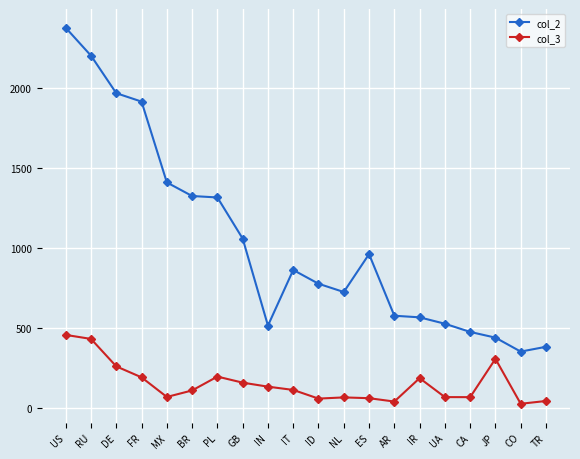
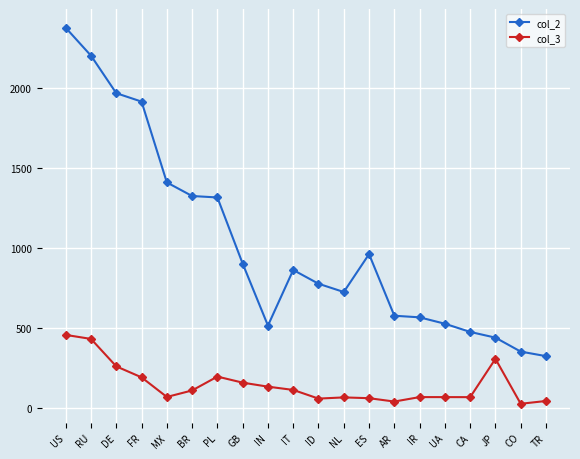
  {
    "col_2": {
      "US": 2380,
      "RU": 2200,
      "DE": 1970,
      "FR": 1920,
      "MX": 1410,
      "BR": 1320,
      "PL": 1320,
-     "GB": 1060,
+     "GB": 900,
      "IN": 510,
      "IT": 860,
      "ID": 780,
      "NL": 720,
      "ES": 960,
      "AR": 580,
      "IR": 570,
      "UA": 530,
      "CA": 470,
      "JP": 440,
      "CO": 350,
-     "TR": 380
+     "TR": 320
    },
    "col_3": {
      "US": 460,
      "RU": 430,
      "DE": 260,
      "FR": 190,
      "MX": 70,
      "BR": 110,
      "PL": 190,
      "GB": 160,
      "IN": 130,
      "IT": 110,
      "ID": 60,
      "NL": 60,
      "ES": 60,
      "AR": 40,
-     "IR": 190,
+     "IR": 70,
      "UA": 70,
      "CA": 70,
      "JP": 310,
      "CO": 20,
      "TR": 40
    }
  }
